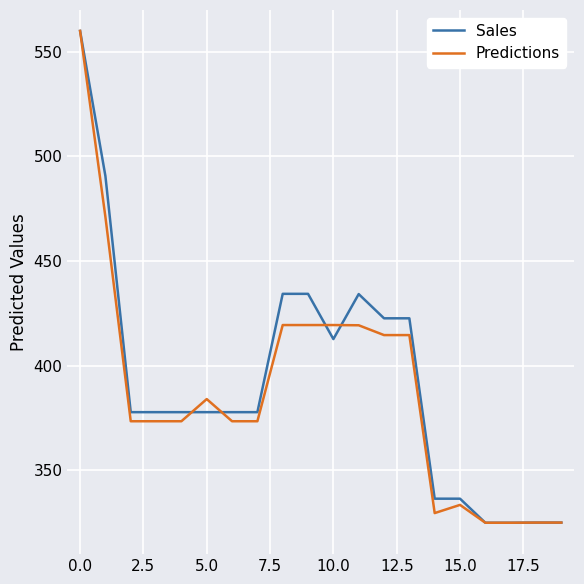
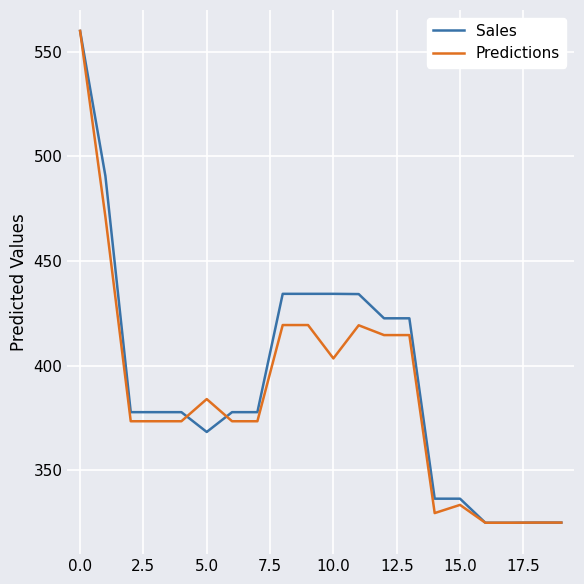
  {
    "Sales": {
-     "5.0": 378,
-     "10.0": 413,
+     "5.0": 368,
+     "10.0": 434,
      "15.0": 336
    },
    "Predictions": {
      "5.0": 384,
-     "10.0": 419,
+     "10.0": 404,
      "15.0": 334
    }
  }
